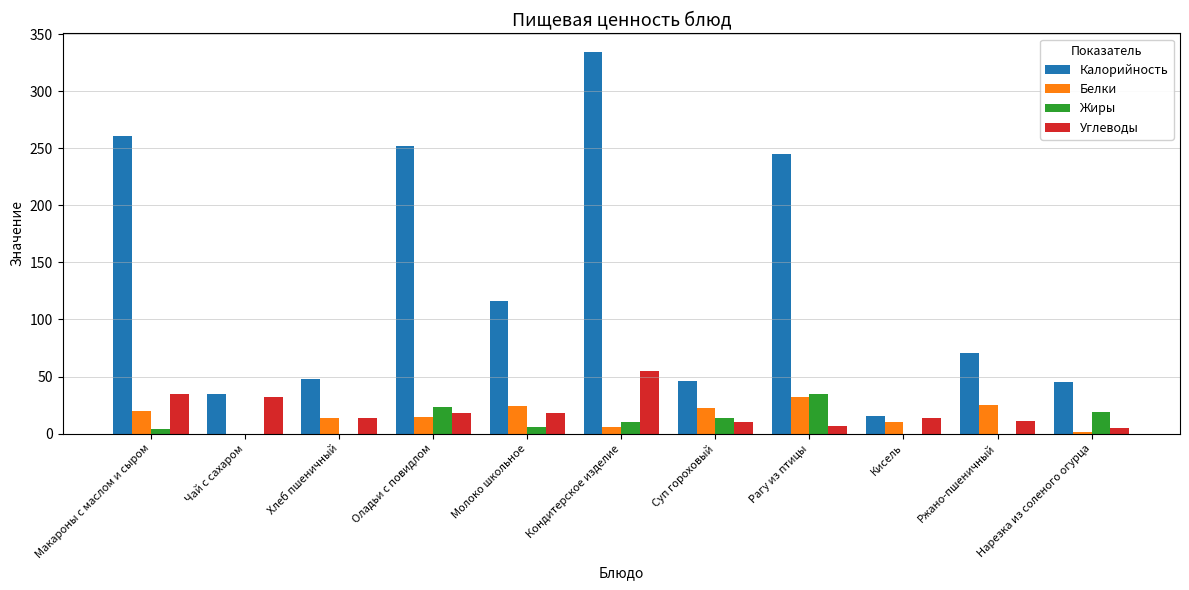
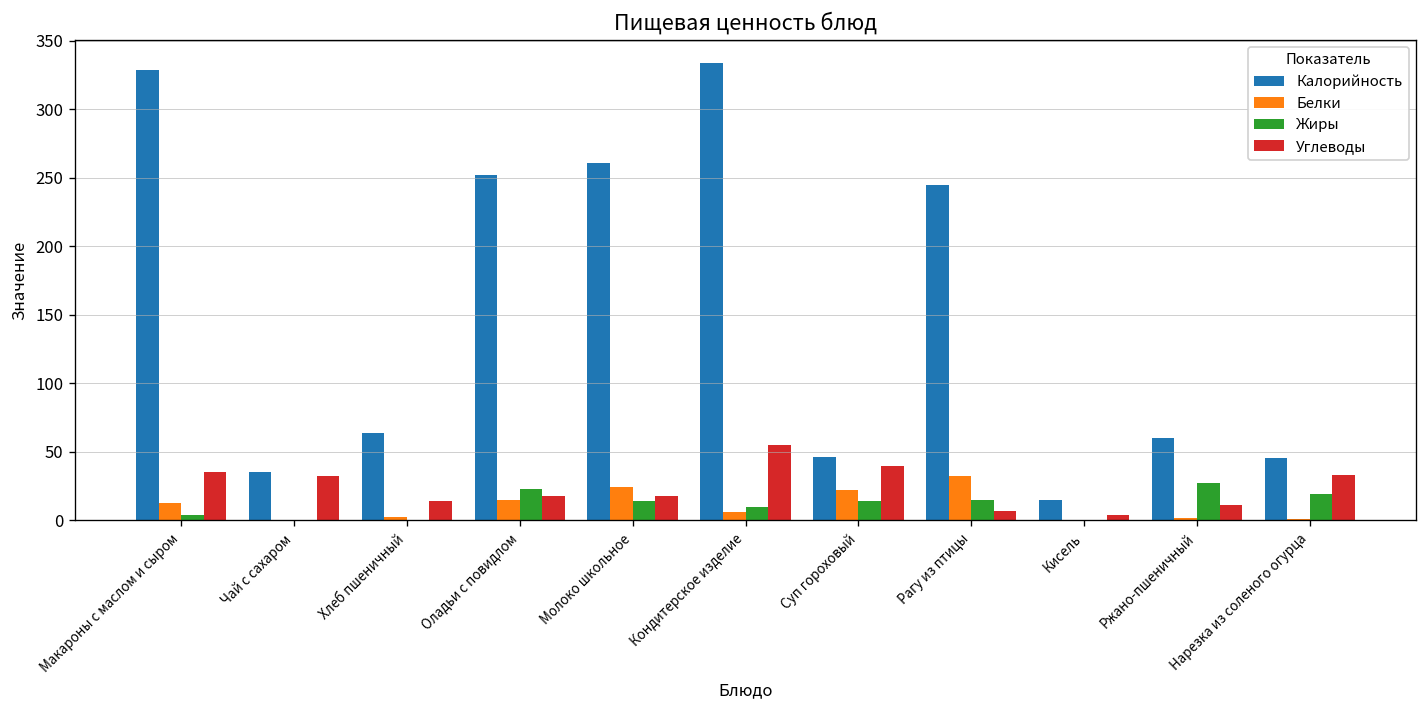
  {
    "Калорийность": {
-     "Макароны с маслом и сыром": 261,
+     "Макароны с маслом и сыром": 329,
      "Чай с сахаром": 35,
-     "Хлеб пшеничный": 48,
+     "Хлеб пшеничный": 64,
      "Оладьи с повидлом": 252,
-     "Молоко школьное": 116,
+     "Молоко школьное": 261,
      "Кондитерское изделие": 334,
      "Суп гороховый": 46,
      "Рагу из птицы": 245,
      "Кисель": 15,
-     "Ржано-пшеничный": 71,
+     "Ржано-пшеничный": 60,
      "Нарезка из соленого огурца": 46
    },
    "Белки": {
-     "Макароны с маслом и сыром": 20,
+     "Макароны с маслом и сыром": 12,
      "Чай с сахаром": 0,
-     "Хлеб пшеничный": 13,
+     "Хлеб пшеничный": 2,
      "Оладьи с повидлом": 15,
      "Молоко школьное": 24,
      "Кондитерское изделие": 6,
      "Суп гороховый": 22,
      "Рагу из птицы": 32,
-     "Кисель": 10,
-     "Ржано-пшеничный": 25
+     "Кисель": 0,
+     "Ржано-пшеничный": 2
    },
    "Жиры": {
      "Макароны с маслом и сыром": 4,
      "Чай с сахаром": 0,
      "Хлеб пшеничный": 0,
      "Оладьи с повидлом": 23,
-     "Молоко школьное": 6,
+     "Молоко школьное": 14,
      "Кондитерское изделие": 10,
      "Суп гороховый": 14,
-     "Рагу из птицы": 34,
+     "Рагу из птицы": 15,
      "Кисель": 0,
-     "Ржано-пшеничный": 0,
+     "Ржано-пшеничный": 27,
      "Нарезка из соленого огурца": 19
    },
    "Углеводы": {
      "Макароны с маслом и сыром": 35,
      "Чай с сахаром": 32,
      "Хлеб пшеничный": 14,
      "Оладьи с повидлом": 18,
      "Молоко школьное": 18,
      "Кондитерское изделие": 55,
-     "Суп гороховый": 10,
+     "Суп гороховый": 40,
      "Рагу из птицы": 7,
-     "Кисель": 14,
+     "Кисель": 4,
      "Ржано-пшеничный": 11,
-     "Нарезка из соленого огурца": 5
+     "Нарезка из соленого огурца": 33
    }
  }
